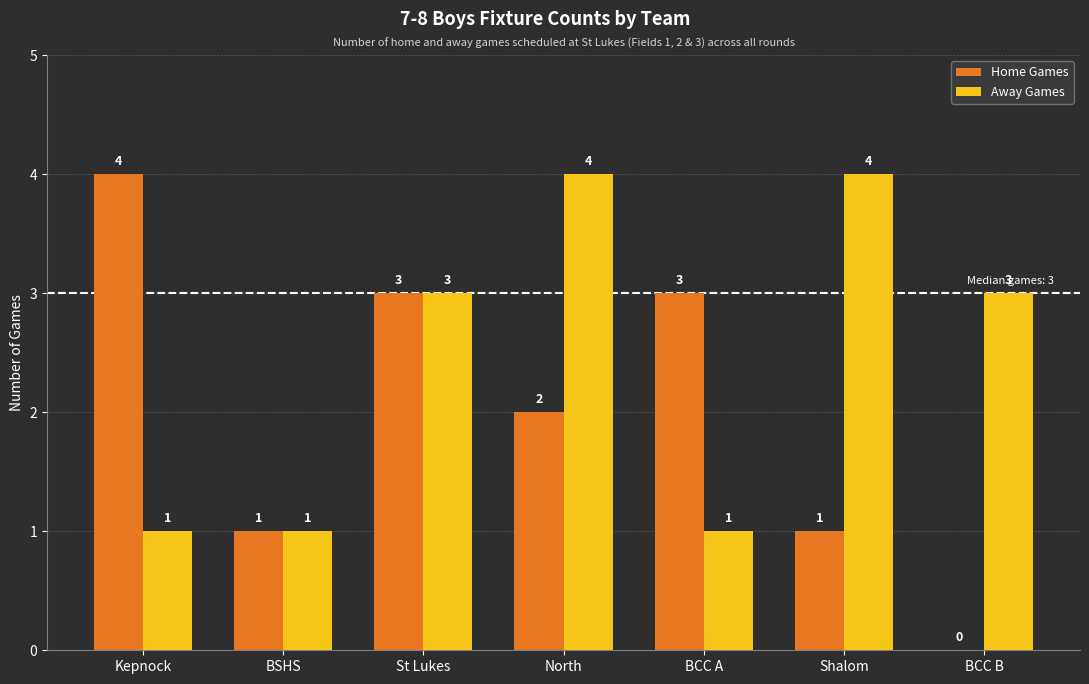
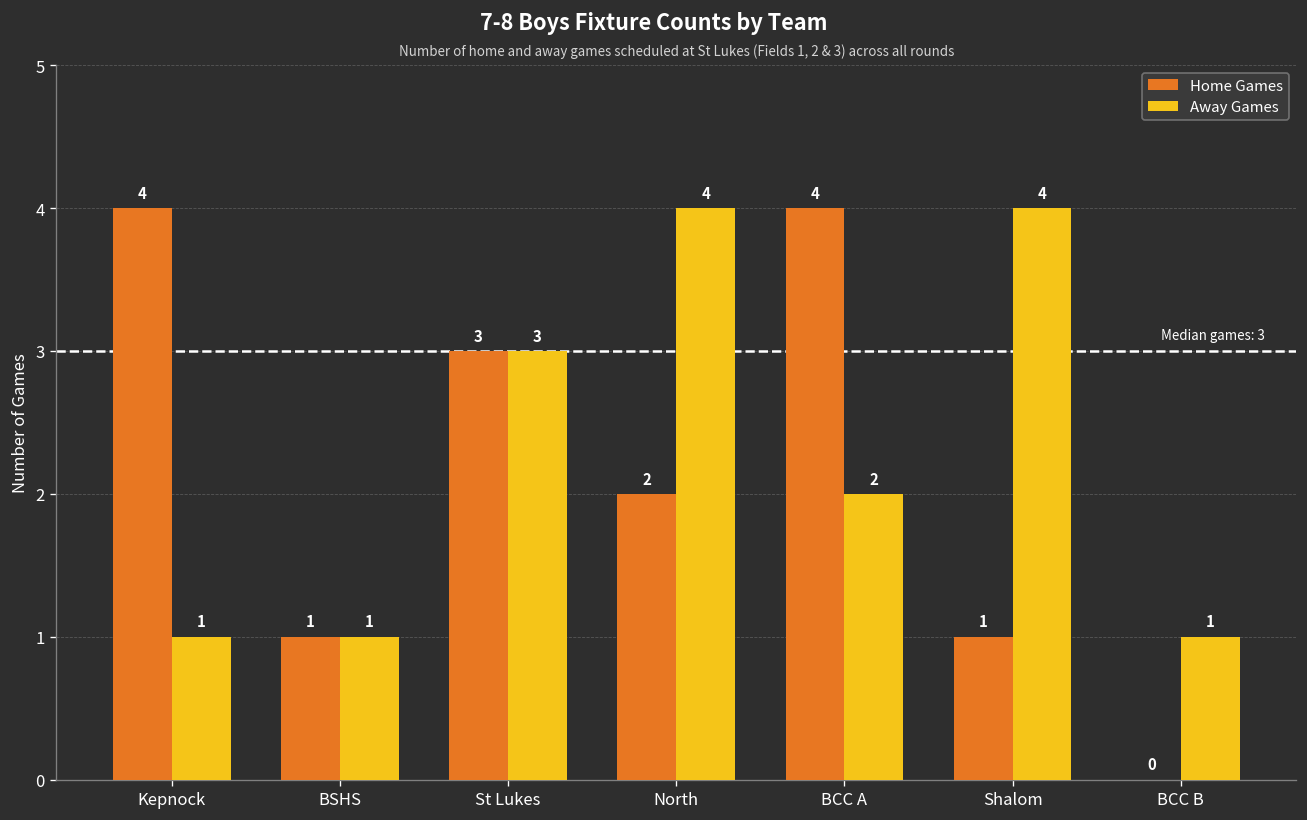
  {
    "Home Games": {
      "Kepnock": 4,
      "BSHS": 1,
      "St Lukes": 3,
      "North": 2,
-     "BCC A": 3,
+     "BCC A": 4,
      "Shalom": 1,
      "BCC B": 0
    },
    "Away Games": {
      "Kepnock": 1,
      "BSHS": 1,
      "St Lukes": 3,
      "North": 4,
-     "BCC A": 1,
+     "BCC A": 2,
      "Shalom": 4,
-     "BCC B": 3
+     "BCC B": 1
    }
  }
